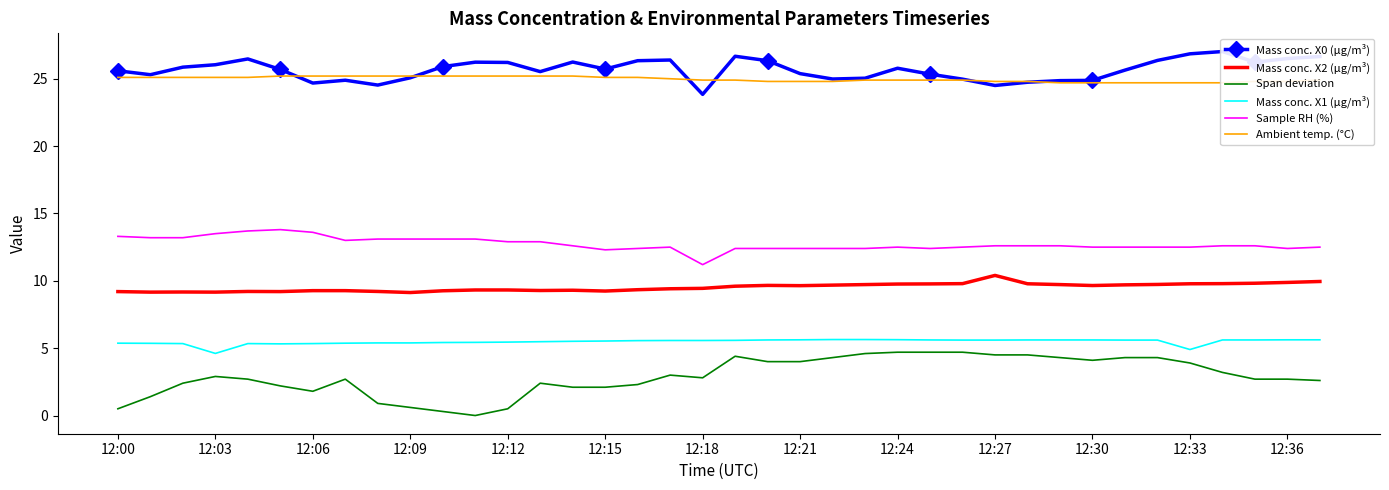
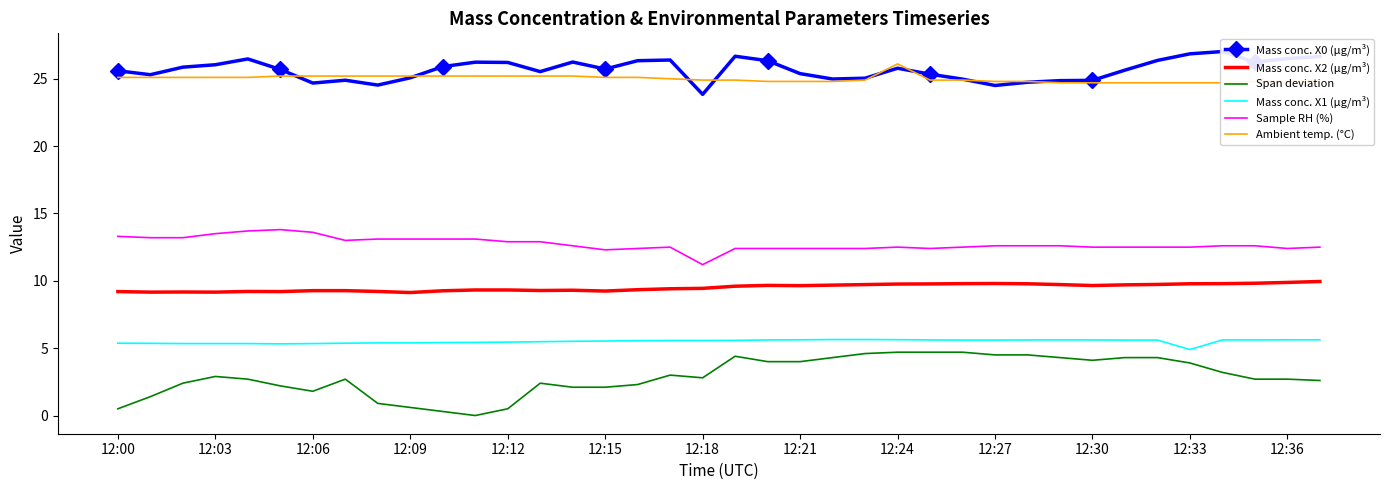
  {
    "Mass conc. X0 (μg/m³)": {
      "12:00": 25.6,
      "12:03": 26.0,
      "12:06": 24.7,
      "12:12": 26.2,
      "12:15": 25.7,
      "12:18": 23.8,
      "12:21": 25.4,
      "12:24": 25.8,
      "12:27": 24.5,
      "12:33": 26.9
    },
    "Mass conc. X2 (μg/m³)": {
      "12:00": 9.2,
      "12:03": 9.2,
      "12:06": 9.3,
      "12:09": 9.1,
      "12:12": 9.3,
      "12:15": 9.2,
      "12:18": 9.4,
      "12:21": 9.6,
      "12:24": 9.8,
-     "12:27": 10.4,
+     "12:27": 9.8,
      "12:30": 9.7,
      "12:33": 9.8,
      "12:36": 9.9
    },
    "Span deviation": {
      "12:00": 0.5,
      "12:03": 2.9,
      "12:06": 1.8,
      "12:09": 0.6,
      "12:12": 0.5,
      "12:15": 2.1,
      "12:18": 2.8,
      "12:21": 4.0,
      "12:24": 4.7,
      "12:27": 4.5,
      "12:30": 4.1,
      "12:33": 3.9,
      "12:36": 2.7
    },
    "Mass conc. X1 (μg/m³)": {
      "12:00": 5.4,
-     "12:03": 4.6,
+     "12:03": 5.3,
      "12:06": 5.3,
      "12:09": 5.4,
      "12:12": 5.5,
      "12:15": 5.5,
      "12:18": 5.6,
      "12:21": 5.6,
      "12:24": 5.6,
      "12:27": 5.6,
      "12:30": 5.6,
      "12:33": 4.9,
      "12:36": 5.6
    },
    "Sample RH (%)": {
      "12:00": 13.3,
      "12:03": 13.5,
      "12:06": 13.6,
      "12:09": 13.1,
      "12:12": 12.9,
      "12:15": 12.3,
      "12:18": 11.2,
      "12:21": 12.4,
      "12:24": 12.5,
      "12:27": 12.6,
      "12:30": 12.5,
      "12:33": 12.5,
      "12:36": 12.4
    },
    "Ambient temp. (°C)": {
      "12:00": 25.1,
      "12:03": 25.1,
      "12:06": 25.2,
      "12:12": 25.2,
      "12:15": 25.1,
      "12:18": 24.9,
      "12:21": 24.8,
-     "12:24": 24.9,
+     "12:24": 26.1,
      "12:27": 24.8,
      "12:33": 24.7
    }
  }
